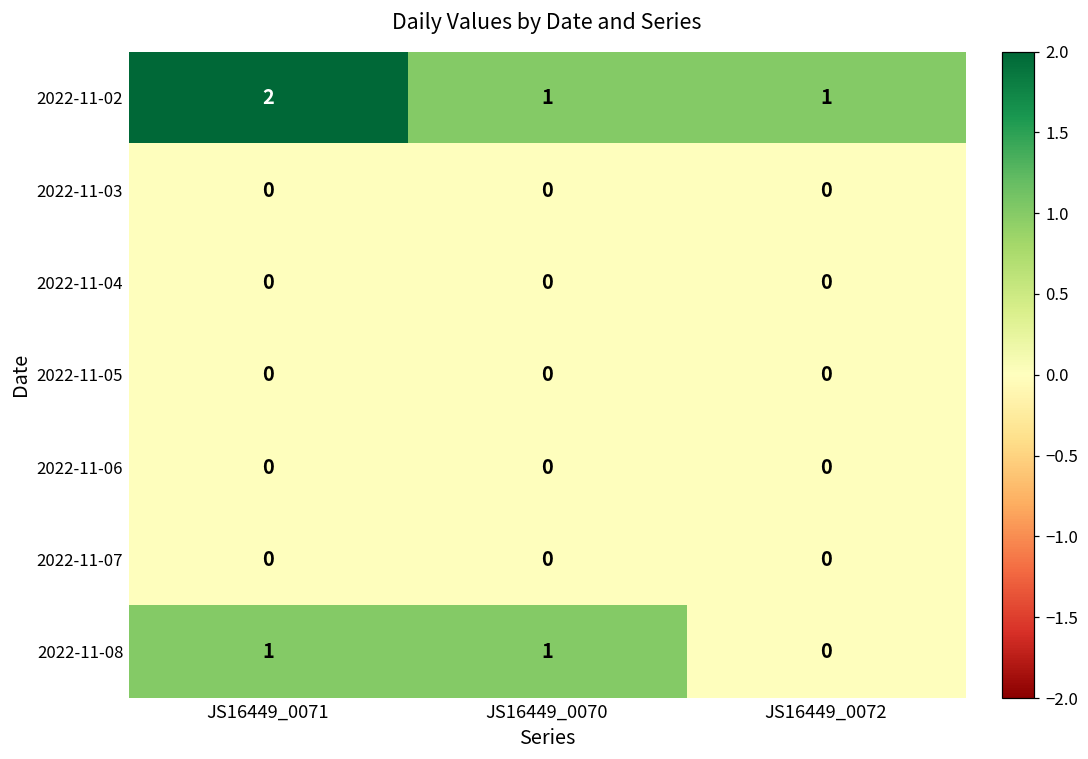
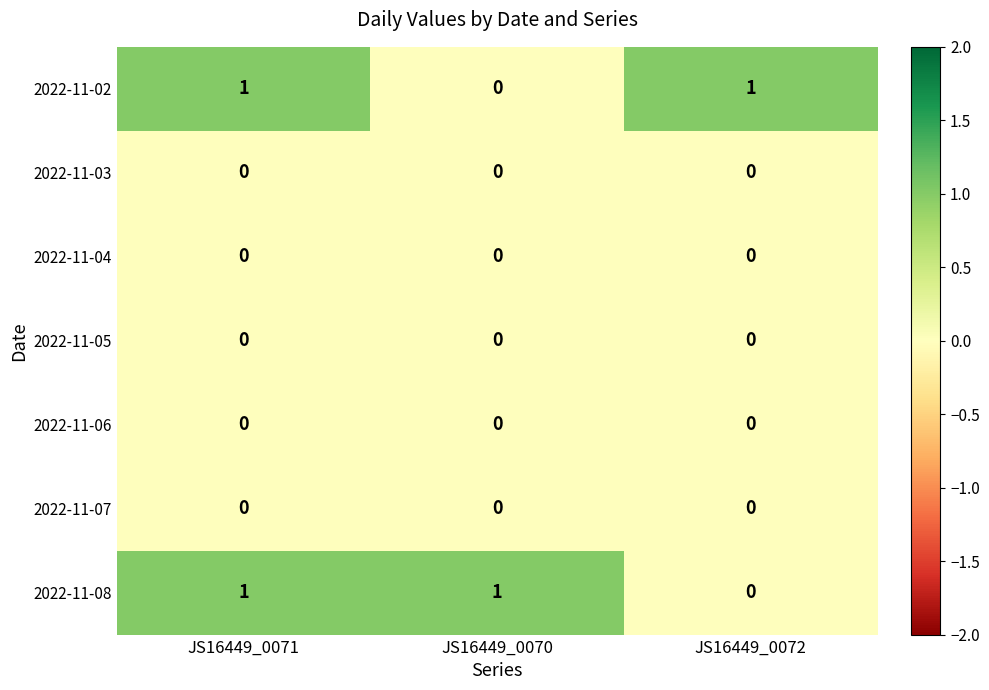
  {
    "2022-11-02": {
-     "JS16449_0071": 2,
-     "JS16449_0070": 1,
+     "JS16449_0071": 1,
+     "JS16449_0070": 0,
      "JS16449_0072": 1
    },
    "2022-11-03": {
      "JS16449_0071": 0,
      "JS16449_0070": 0,
      "JS16449_0072": 0
    },
    "2022-11-04": {
      "JS16449_0071": 0,
      "JS16449_0070": 0,
      "JS16449_0072": 0
    },
    "2022-11-05": {
      "JS16449_0071": 0,
      "JS16449_0070": 0,
      "JS16449_0072": 0
    },
    "2022-11-06": {
      "JS16449_0071": 0,
      "JS16449_0070": 0,
      "JS16449_0072": 0
    },
    "2022-11-07": {
      "JS16449_0071": 0,
      "JS16449_0070": 0,
      "JS16449_0072": 0
    },
    "2022-11-08": {
      "JS16449_0071": 1,
      "JS16449_0070": 1,
      "JS16449_0072": 0
    }
  }
